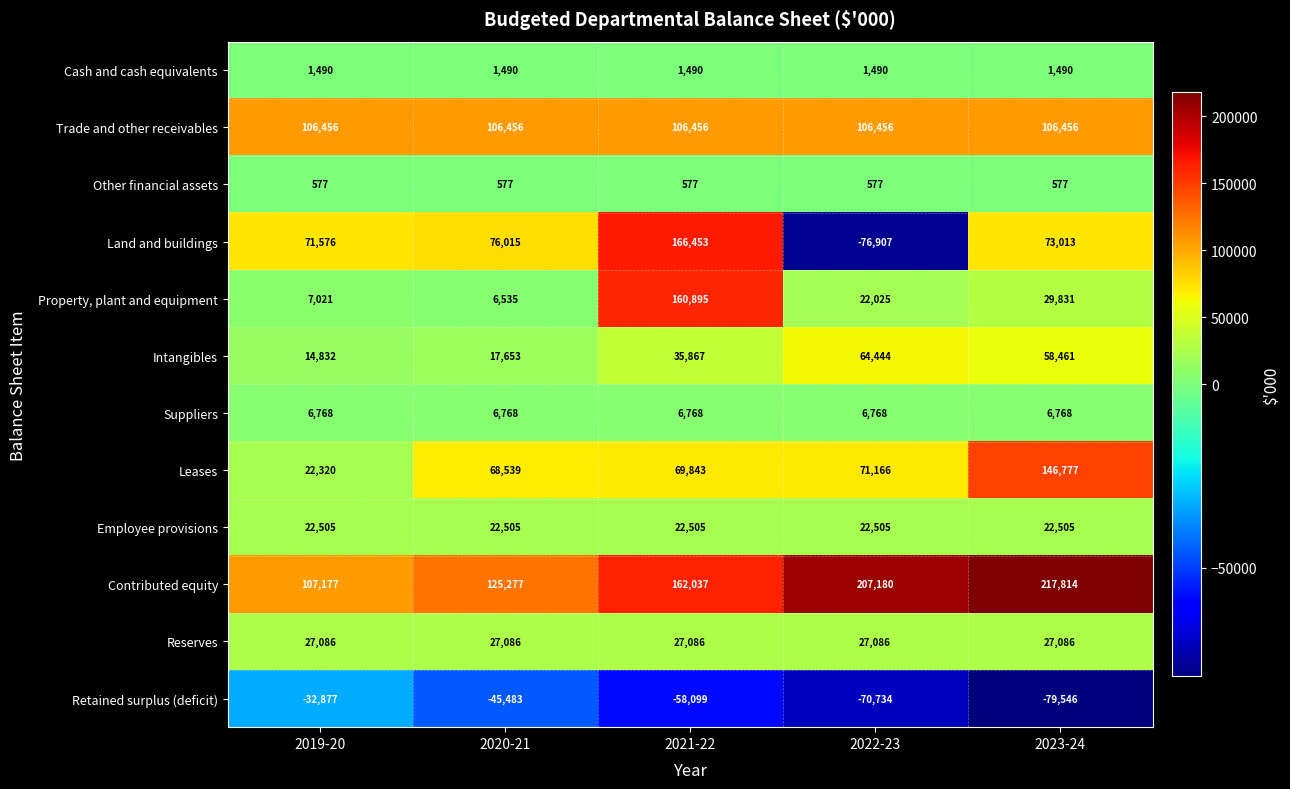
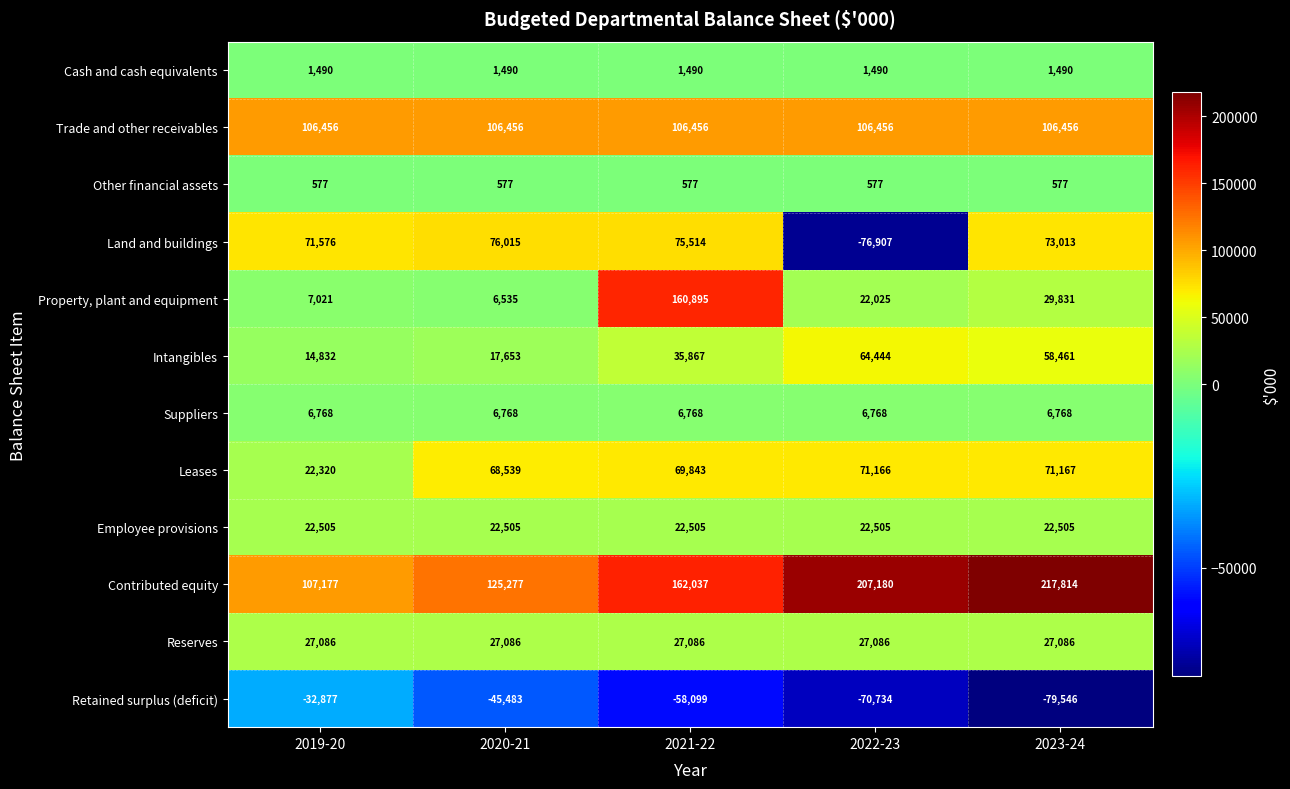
  {
    "Cash and cash equivalents": {
      "2019-20": "1,490",
      "2020-21": "1,490",
      "2021-22": "1,490",
      "2022-23": "1,490",
      "2023-24": "1,490"
    },
    "Trade and other receivables": {
      "2019-20": "106,456",
      "2020-21": "106,456",
      "2021-22": "106,456",
      "2022-23": "106,456",
      "2023-24": "106,456"
    },
    "Other financial assets": {
      "2019-20": "577",
      "2020-21": "577",
      "2021-22": "577",
      "2022-23": "577",
      "2023-24": "577"
    },
    "Land and buildings": {
      "2019-20": "71,576",
      "2020-21": "76,015",
-     "2021-22": "166,453",
+     "2021-22": "75,514",
      "2022-23": "-76,907",
      "2023-24": "73,013"
    },
    "Property, plant and equipment": {
      "2019-20": "7,021",
      "2020-21": "6,535",
      "2021-22": "160,895",
      "2022-23": "22,025",
      "2023-24": "29,831"
    },
    "Intangibles": {
      "2019-20": "14,832",
      "2020-21": "17,653",
      "2021-22": "35,867",
      "2022-23": "64,444",
      "2023-24": "58,461"
    },
    "Suppliers": {
      "2019-20": "6,768",
      "2020-21": "6,768",
      "2021-22": "6,768",
      "2022-23": "6,768",
      "2023-24": "6,768"
    },
    "Leases": {
      "2019-20": "22,320",
      "2020-21": "68,539",
      "2021-22": "69,843",
      "2022-23": "71,166",
-     "2023-24": "146,777"
+     "2023-24": "71,167"
    },
    "Employee provisions": {
      "2019-20": "22,505",
      "2020-21": "22,505",
      "2021-22": "22,505",
      "2022-23": "22,505",
      "2023-24": "22,505"
    },
    "Contributed equity": {
      "2019-20": "107,177",
      "2020-21": "125,277",
      "2021-22": "162,037",
      "2022-23": "207,180",
      "2023-24": "217,814"
    },
    "Reserves": {
      "2019-20": "27,086",
      "2020-21": "27,086",
      "2021-22": "27,086",
      "2022-23": "27,086",
      "2023-24": "27,086"
    },
    "Retained surplus (deficit)": {
      "2019-20": "-32,877",
      "2020-21": "-45,483",
      "2021-22": "-58,099",
      "2022-23": "-70,734",
      "2023-24": "-79,546"
    }
  }
